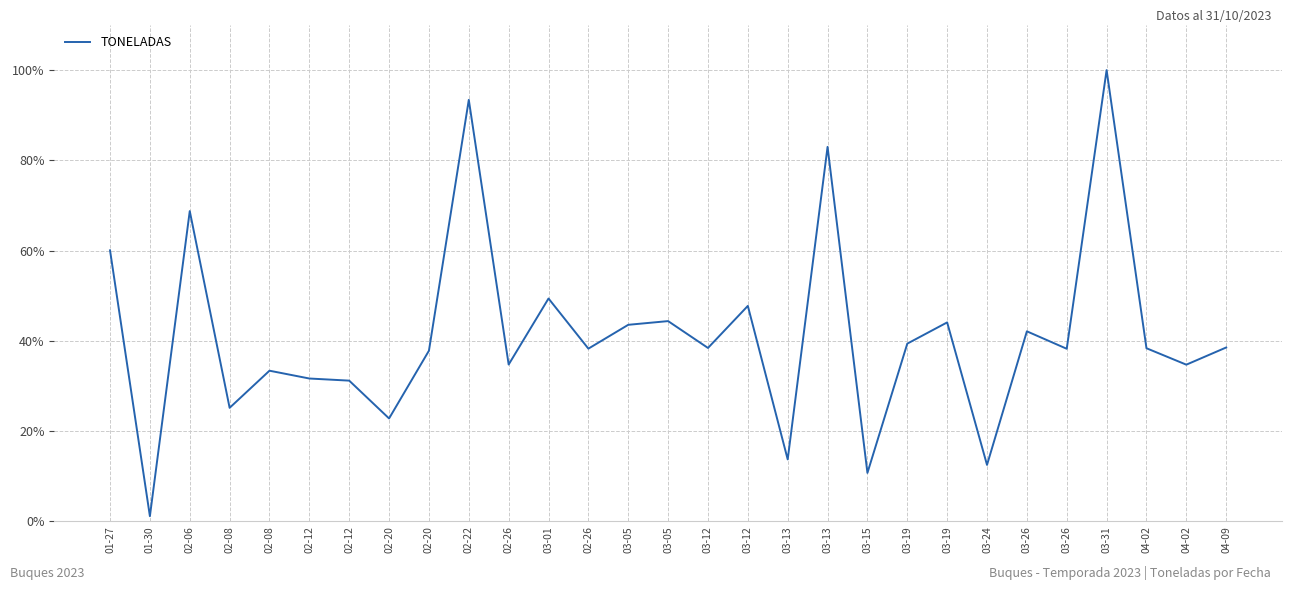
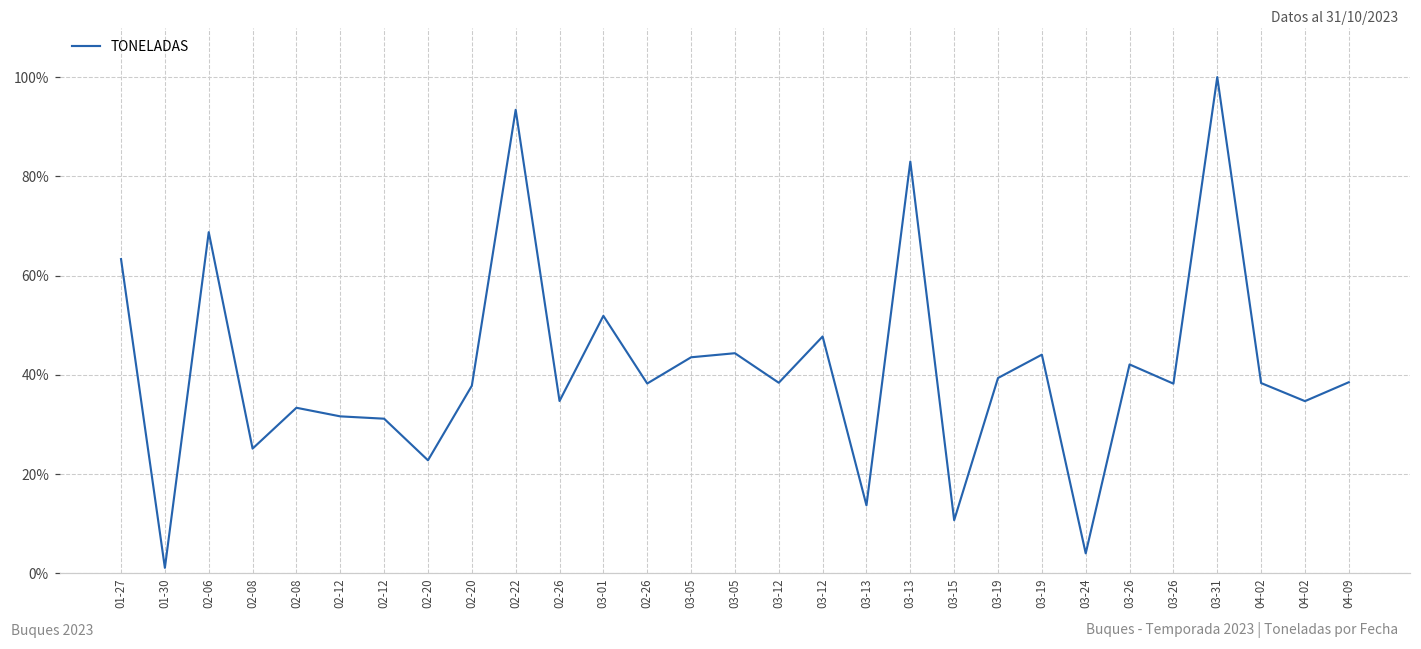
  {
-   "01-27": "60%",
+   "01-27": "63%",
    "01-30": "1%",
    "02-06": "69%",
    "02-22": "93%",
-   "03-01": "49%",
+   "03-01": "52%",
    "03-15": "11%",
-   "03-24": "12%",
+   "03-24": "4%",
    "03-31": "100%",
    "04-09": "39%"
  }
